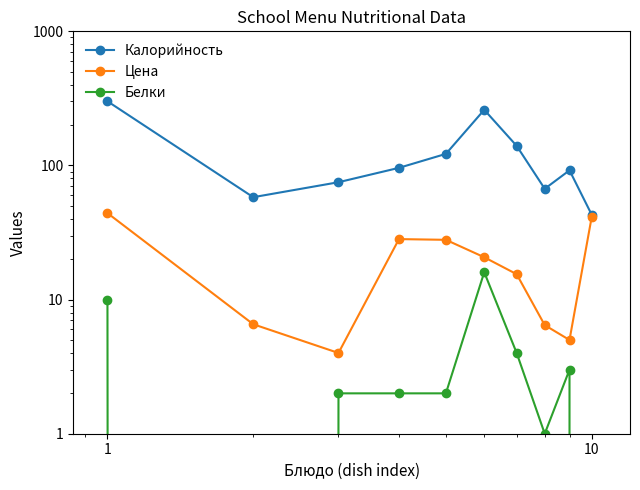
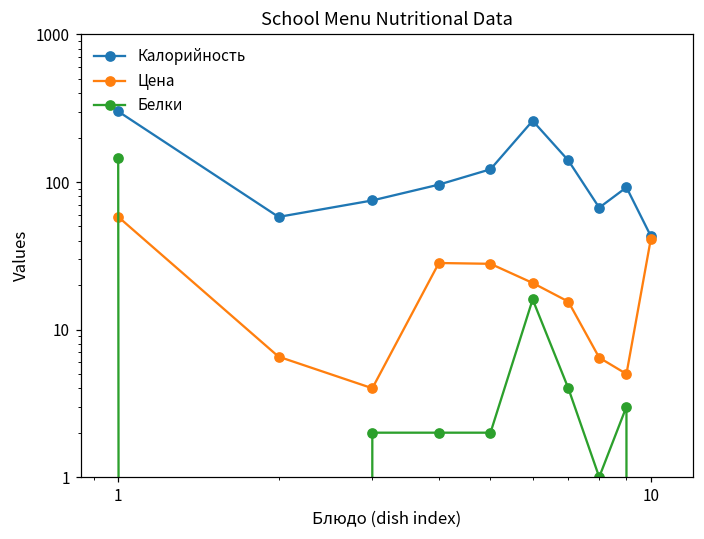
  {
    "Калорийность": {
      "1": 300,
      "10": 43
    },
    "Цена": {
-     "1": 44,
+     "1": 58,
      "10": 41
    },
    "Белки": {
-     "1": 10
+     "1": 150
    }
  }
